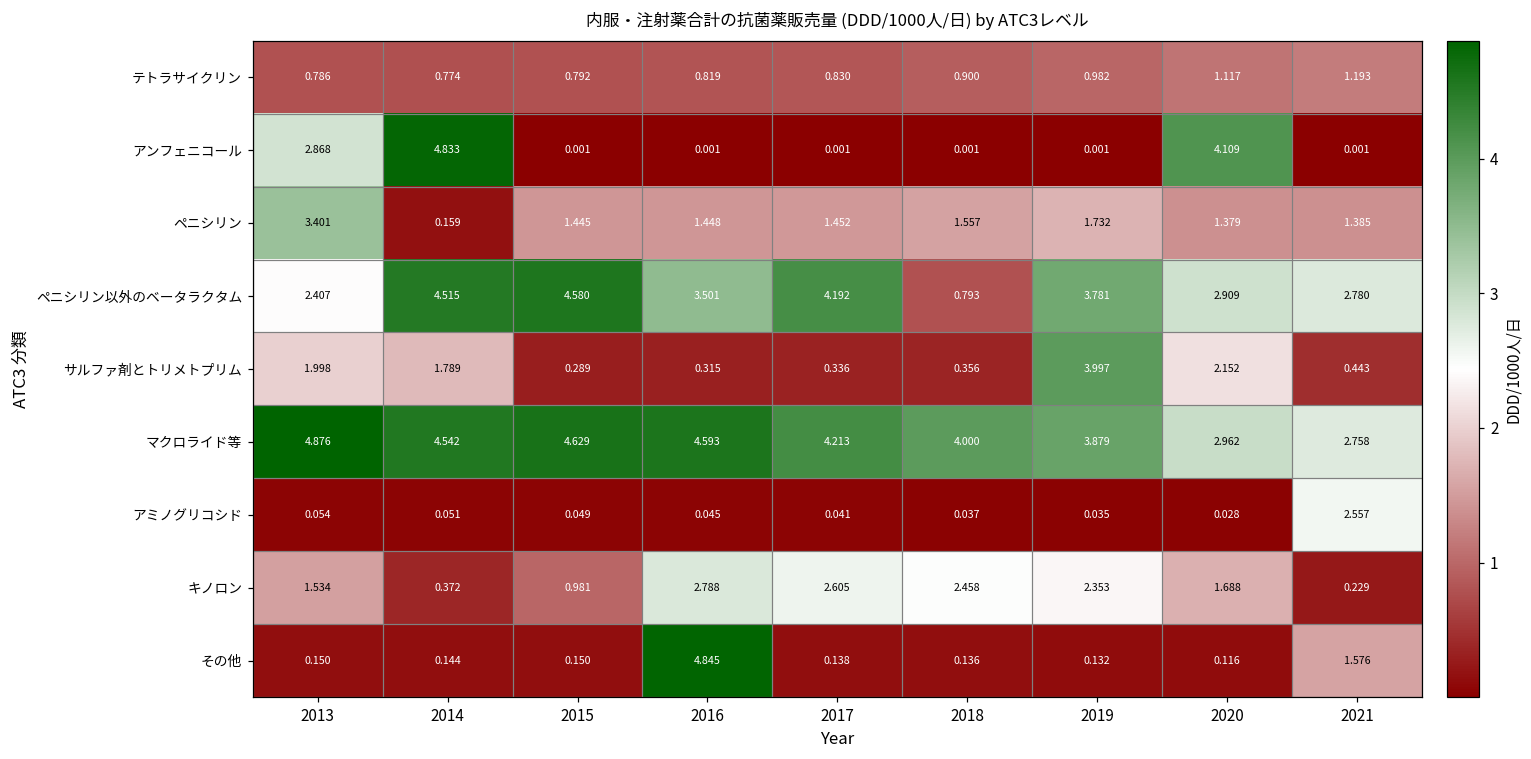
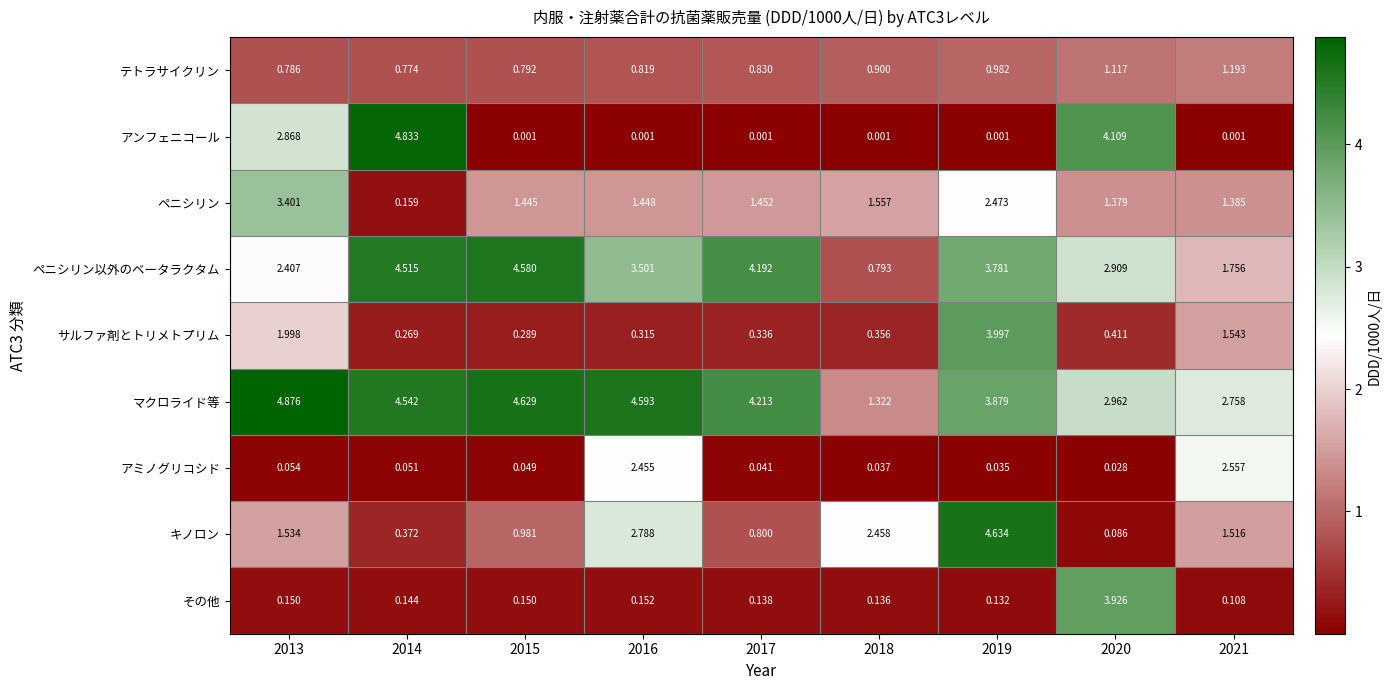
  {
    "テトラサイクリン": {
      "2013": 0.786,
      "2014": 0.774,
      "2015": 0.792,
      "2016": 0.819,
      "2017": 0.830,
      "2018": 0.900,
      "2019": 0.982,
      "2020": 1.117,
      "2021": 1.193
    },
    "アンフェニコール": {
      "2013": 2.868,
      "2014": 4.833,
      "2015": 0.001,
      "2016": 0.001,
      "2017": 0.001,
      "2018": 0.001,
      "2019": 0.001,
      "2020": 4.109,
      "2021": 0.001
    },
    "ペニシリン": {
      "2013": 3.401,
      "2014": 0.159,
      "2015": 1.445,
      "2016": 1.448,
      "2017": 1.452,
      "2018": 1.557,
-     "2019": 1.732,
+     "2019": 2.473,
      "2020": 1.379,
      "2021": 1.385
    },
    "ペニシリン以外のベータラクタム": {
      "2013": 2.407,
      "2014": 4.515,
      "2015": 4.580,
      "2016": 3.501,
      "2017": 4.192,
      "2018": 0.793,
      "2019": 3.781,
      "2020": 2.909,
-     "2021": 2.780
+     "2021": 1.756
    },
    "サルファ剤とトリメトプリム": {
      "2013": 1.998,
-     "2014": 1.789,
+     "2014": 0.269,
      "2015": 0.289,
      "2016": 0.315,
      "2017": 0.336,
      "2018": 0.356,
      "2019": 3.997,
-     "2020": 2.152,
-     "2021": 0.443
+     "2020": 0.411,
+     "2021": 1.543
    },
    "マクロライド等": {
      "2013": 4.876,
      "2014": 4.542,
      "2015": 4.629,
      "2016": 4.593,
      "2017": 4.213,
-     "2018": 4.000,
+     "2018": 1.322,
      "2019": 3.879,
      "2020": 2.962,
      "2021": 2.758
    },
    "アミノグリコシド": {
      "2013": 0.054,
      "2014": 0.051,
      "2015": 0.049,
-     "2016": 0.045,
+     "2016": 2.455,
      "2017": 0.041,
      "2018": 0.037,
      "2019": 0.035,
      "2020": 0.028,
      "2021": 2.557
    },
    "キノロン": {
      "2013": 1.534,
      "2014": 0.372,
      "2015": 0.981,
      "2016": 2.788,
-     "2017": 2.605,
+     "2017": 0.800,
      "2018": 2.458,
-     "2019": 2.353,
-     "2020": 1.688,
-     "2021": 0.229
+     "2019": 4.634,
+     "2020": 0.086,
+     "2021": 1.516
    },
    "その他": {
      "2013": 0.150,
      "2014": 0.144,
      "2015": 0.150,
-     "2016": 4.845,
+     "2016": 0.152,
      "2017": 0.138,
      "2018": 0.136,
      "2019": 0.132,
-     "2020": 0.116,
-     "2021": 1.576
+     "2020": 3.926,
+     "2021": 0.108
    }
  }
